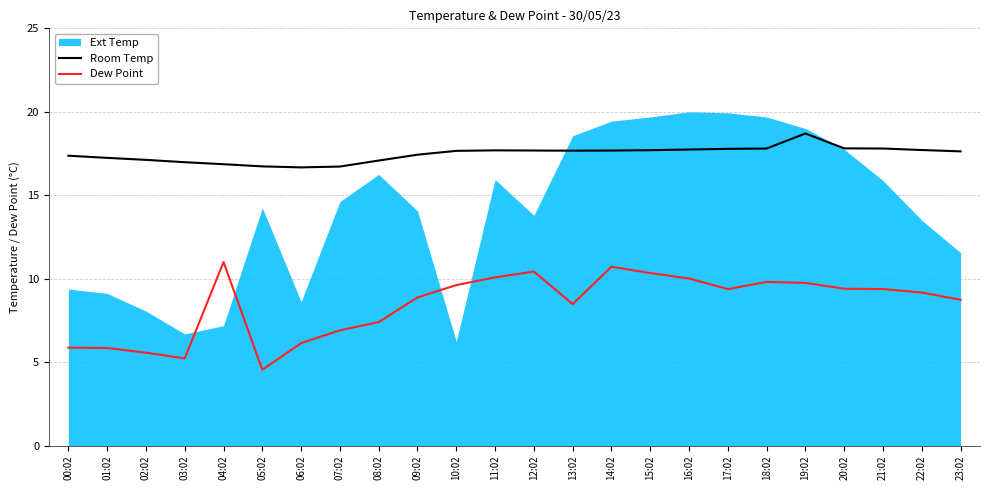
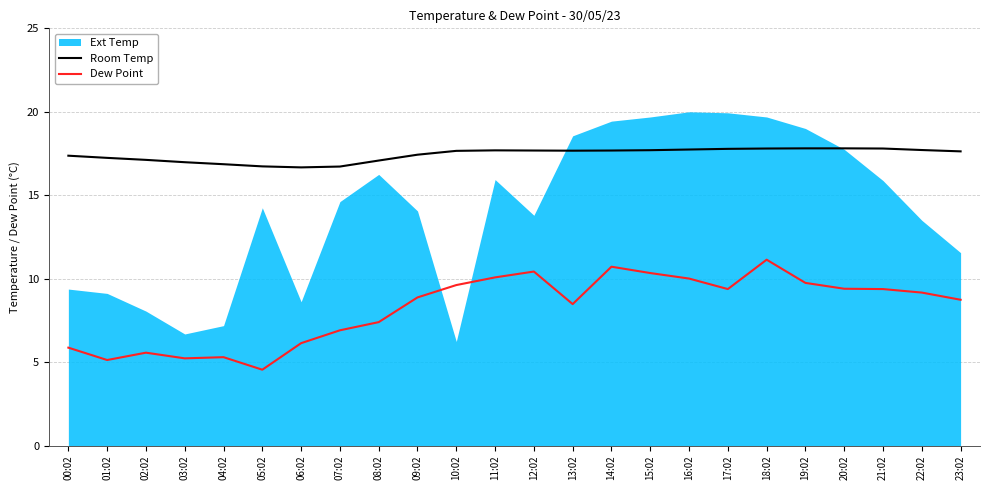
  {
    "Room Temp": {
      "00:02": 17.4,
      "01:02": 17.2,
      "02:02": 17.1,
      "03:02": 17.0,
      "04:02": 16.9,
      "05:02": 16.7,
      "06:02": 16.7,
      "07:02": 16.7,
      "08:02": 17.1,
      "09:02": 17.4,
      "10:02": 17.7,
      "11:02": 17.7,
      "12:02": 17.7,
      "13:02": 17.7,
      "14:02": 17.7,
      "15:02": 17.7,
      "16:02": 17.7,
      "17:02": 17.8,
      "18:02": 17.8,
-     "19:02": 18.7,
+     "19:02": 17.8,
      "21:02": 17.8,
      "22:02": 17.7,
      "23:02": 17.6
    },
    "Ext Temp": {
      "00:02": 9.4,
      "01:02": 9.1,
      "02:02": 8.1,
      "03:02": 6.7,
      "04:02": 7.2,
      "05:02": 14.3,
      "06:02": 8.6,
      "07:02": 14.6,
      "08:02": 16.3,
      "09:02": 14.1,
      "10:02": 6.2,
      "11:02": 15.9,
      "12:02": 13.8,
      "13:02": 18.6,
      "14:02": 19.4,
      "15:02": 19.7,
      "16:02": 20.0,
      "17:02": 19.9,
      "18:02": 19.7,
      "19:02": 19.0,
      "21:02": 15.9,
      "22:02": 13.5,
      "23:02": 11.6
    },
    "Dew Point": {
      "00:02": 5.9,
-     "01:02": 5.9,
+     "01:02": 5.1,
      "02:02": 5.6,
      "03:02": 5.2,
-     "04:02": 11.0,
+     "04:02": 5.3,
      "05:02": 4.6,
      "06:02": 6.1,
      "07:02": 6.9,
      "08:02": 7.4,
      "09:02": 8.9,
      "10:02": 9.6,
      "11:02": 10.1,
      "12:02": 10.4,
      "13:02": 8.5,
      "14:02": 10.7,
      "15:02": 10.3,
      "16:02": 10.0,
      "17:02": 9.4,
-     "18:02": 9.8,
+     "18:02": 11.1,
      "19:02": 9.8,
      "20:02": 9.4,
      "21:02": 9.4,
      "22:02": 9.2,
      "23:02": 8.7
    }
  }
